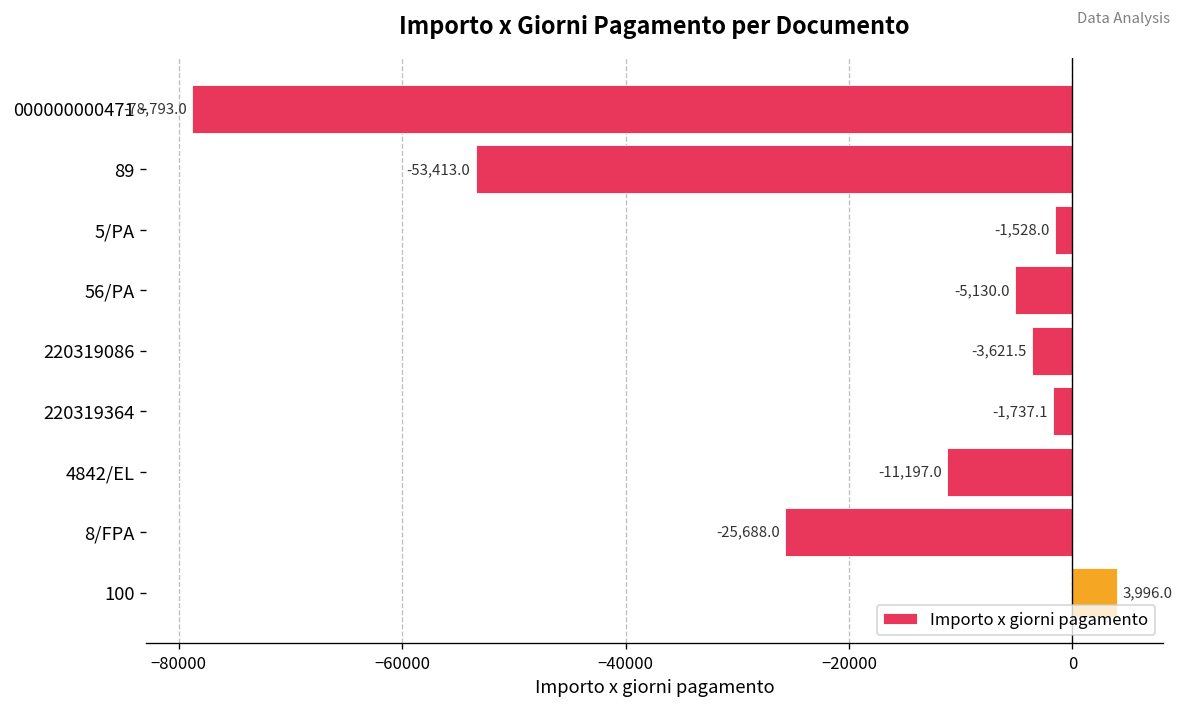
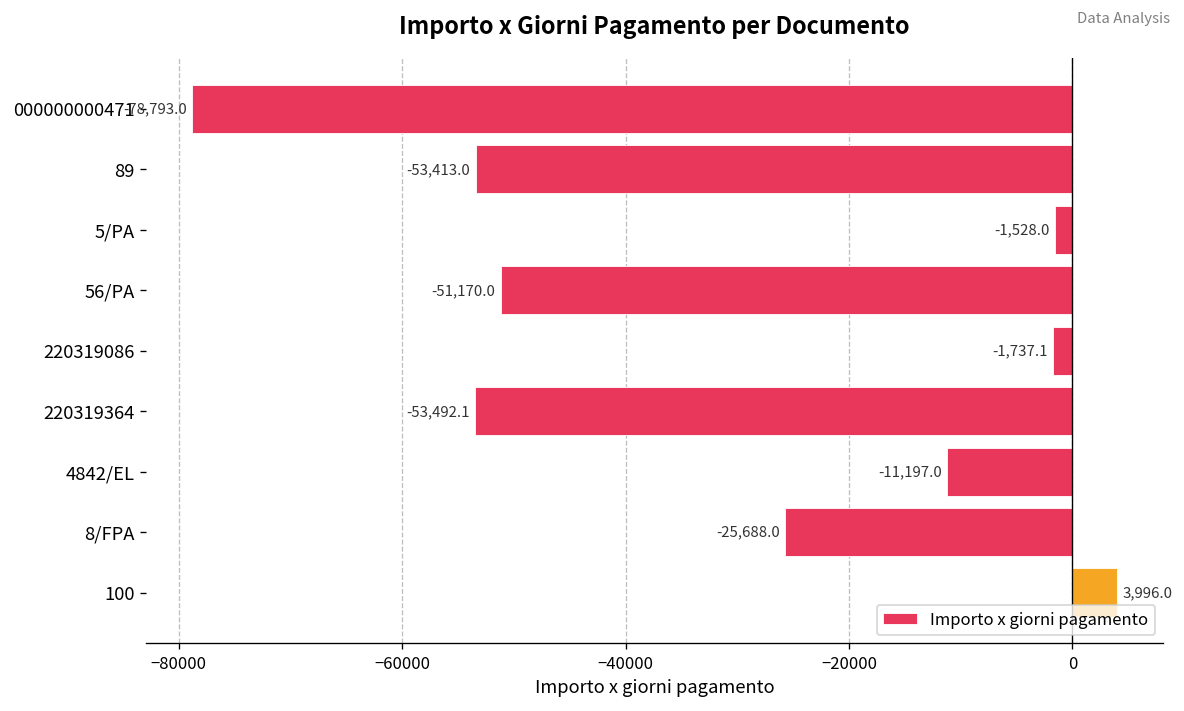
  {
    "000000000471": "-78,793.0",
    "89": "-53,413.0",
    "5/PA": "-1,528.0",
-   "56/PA": "-5,130.0",
-   "220319086": "-3,621.5",
-   "220319364": "-1,737.1",
+   "56/PA": "-51,170.0",
+   "220319086": "-1,737.1",
+   "220319364": "-53,492.1",
    "4842/EL": "-11,197.0",
    "8/FPA": "-25,688.0",
    "100": "3,996.0"
  }
